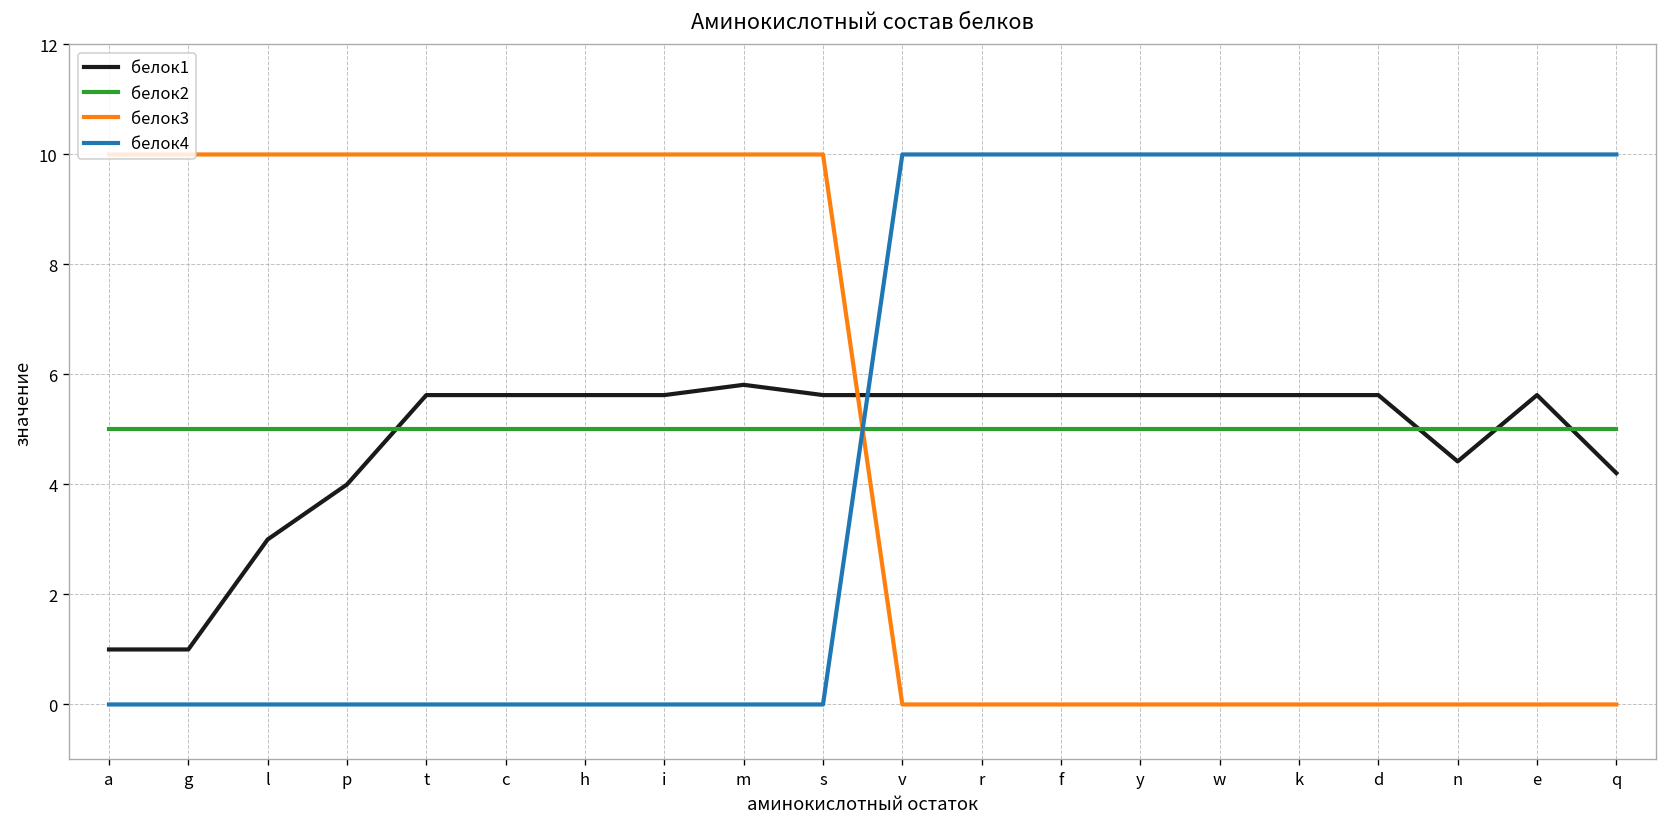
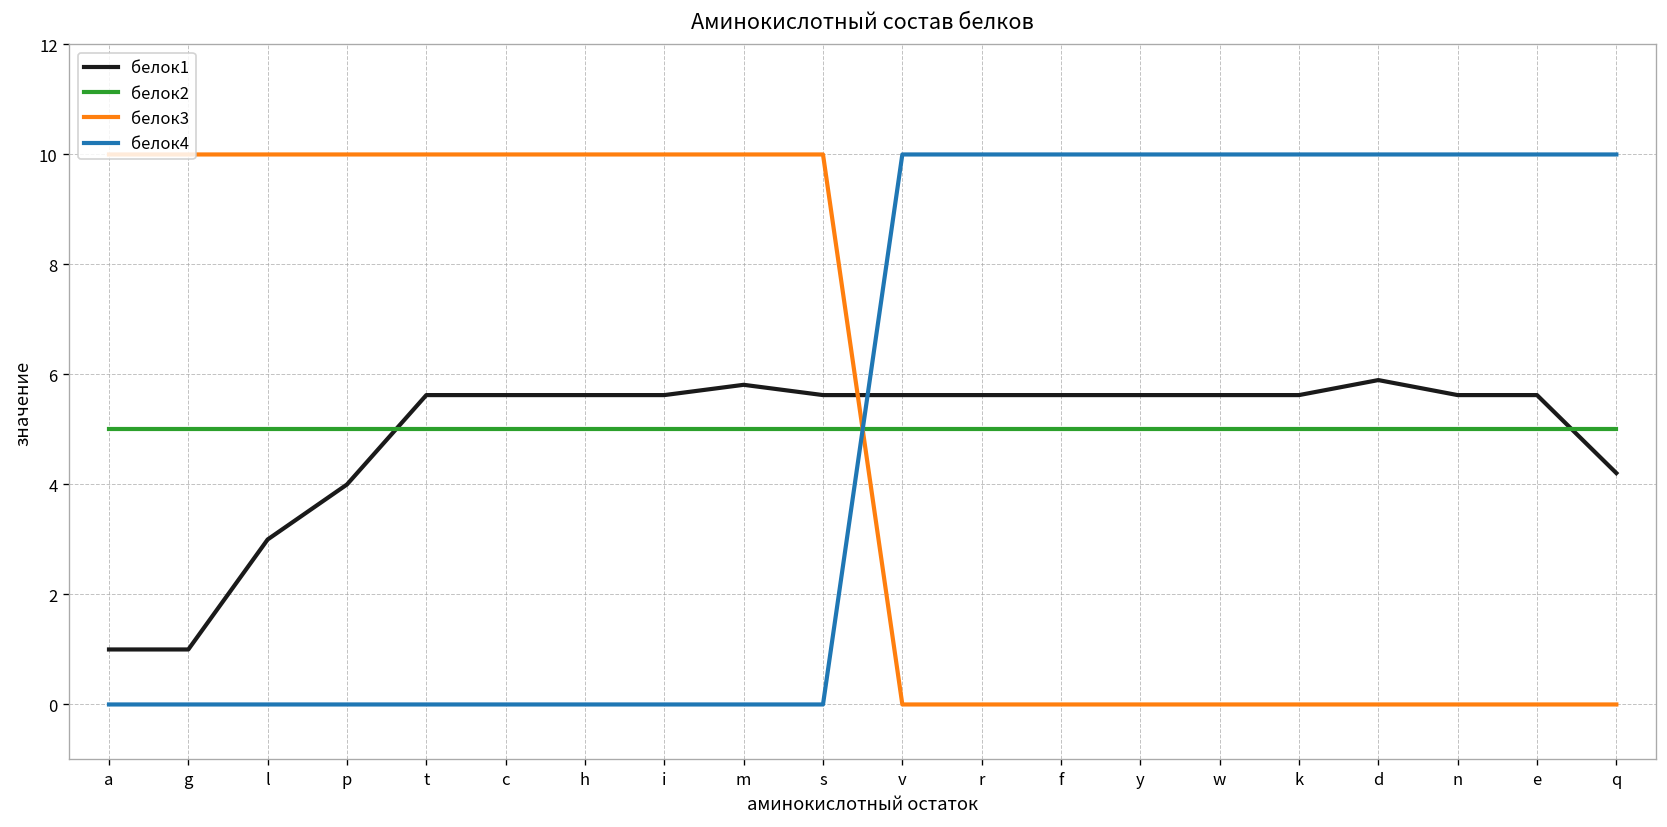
  {
    "белок1": {
      "a": 1.0,
      "g": 1.0,
      "l": 3.0,
      "p": 4.0,
      "t": 5.6,
      "c": 5.6,
      "h": 5.6,
      "i": 5.6,
      "m": 5.8,
      "s": 5.6,
      "v": 5.6,
      "r": 5.6,
      "f": 5.6,
      "y": 5.6,
      "w": 5.6,
      "k": 5.6,
-     "d": 5.6,
-     "n": 4.4,
+     "d": 5.9,
+     "n": 5.6,
      "e": 5.6,
      "q": 4.2
    },
    "белок2": {
      "a": 5.0,
      "g": 5.0,
      "l": 5.0,
      "p": 5.0,
      "t": 5.0,
      "c": 5.0,
      "h": 5.0,
      "i": 5.0,
      "m": 5.0,
      "s": 5.0,
      "v": 5.0,
      "r": 5.0,
      "f": 5.0,
      "y": 5.0,
      "w": 5.0,
      "k": 5.0,
      "d": 5.0,
      "n": 5.0,
      "e": 5.0,
      "q": 5.0
    },
    "белок3": {
      "l": 10.0,
      "p": 10.0,
      "t": 10.0,
      "c": 10.0,
      "h": 10.0,
      "i": 10.0,
      "m": 10.0,
      "s": 10.0,
      "v": 0.0,
      "r": 0.0,
      "f": 0.0,
      "y": 0.0,
      "w": 0.0,
      "k": 0.0,
      "d": 0.0,
      "n": 0.0,
      "e": 0.0,
      "q": 0.0
    },
    "белок4": {
      "a": 0.0,
      "g": 0.0,
      "l": 0.0,
      "p": 0.0,
      "t": 0.0,
      "c": 0.0,
      "h": 0.0,
      "i": 0.0,
      "m": 0.0,
      "s": 0.0,
      "v": 10.0,
      "r": 10.0,
      "f": 10.0,
      "y": 10.0,
      "w": 10.0,
      "k": 10.0,
      "d": 10.0,
      "n": 10.0,
      "e": 10.0,
      "q": 10.0
    }
  }
